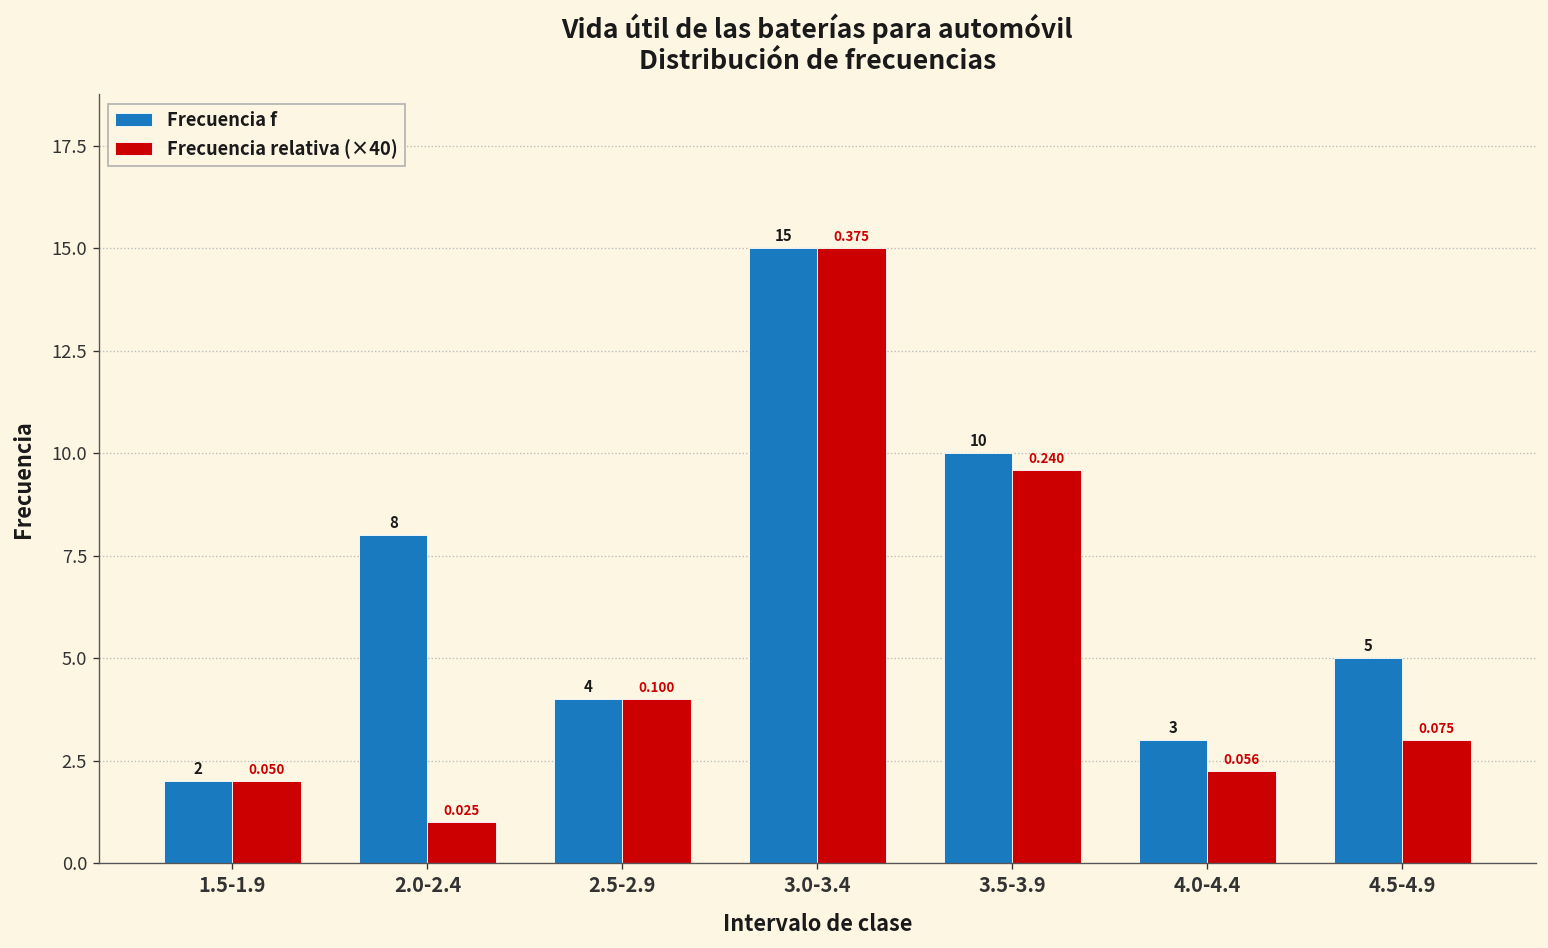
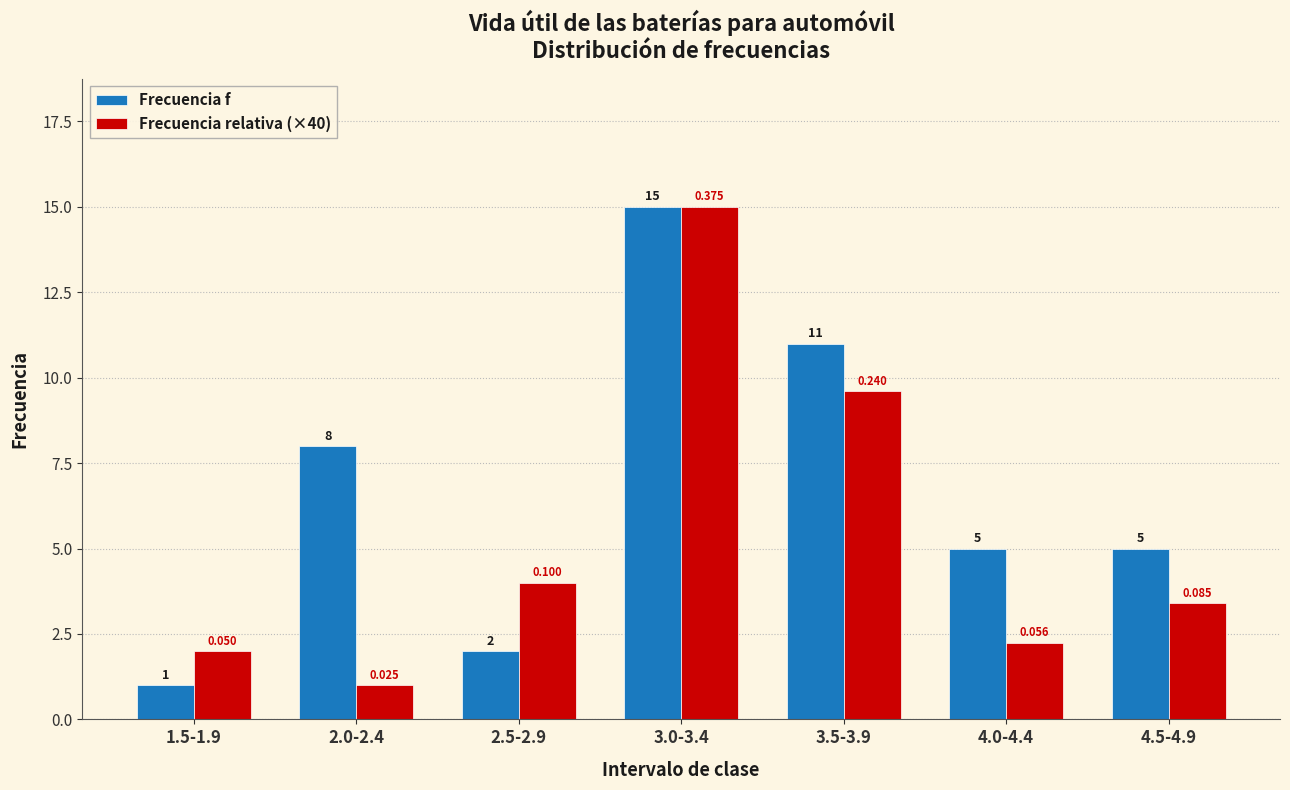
  {
    "Frecuencia f": {
-     "1.5-1.9": 2,
+     "1.5-1.9": 1,
      "2.0-2.4": 8,
-     "2.5-2.9": 4,
+     "2.5-2.9": 2,
      "3.0-3.4": 15,
-     "3.5-3.9": 10,
-     "4.0-4.4": 3,
+     "3.5-3.9": 11,
+     "4.0-4.4": 5,
      "4.5-4.9": 5
    },
    "Frecuencia relativa (×40)": {
-     "4.5-4.9": 0.075
+     "4.5-4.9": 0.085
    }
  }
